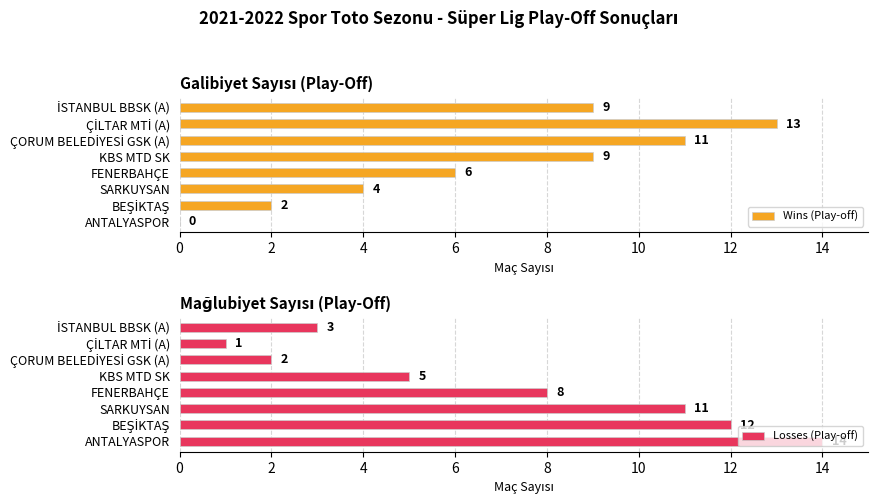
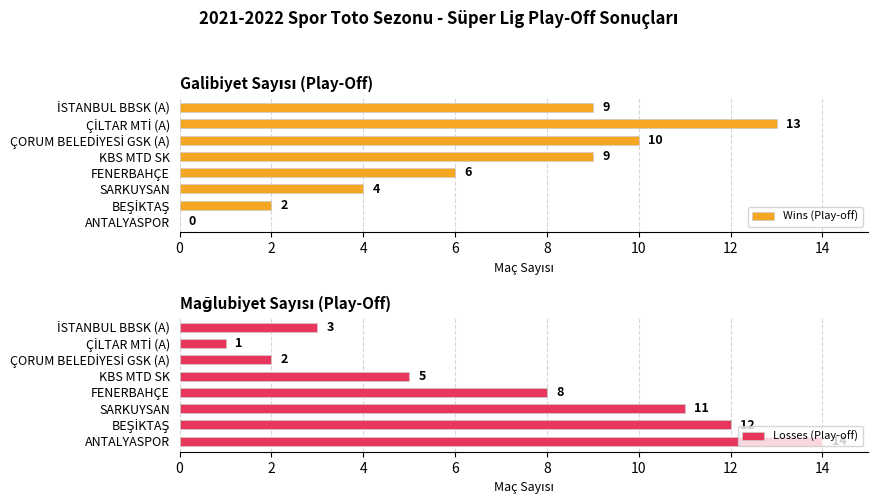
  {
    "Galibiyet Sayısı (Play-Off)": {
      "İSTANBUL BBSK (A)": 9,
      "ÇİLTAR MTİ (A)": 13,
-     "ÇORUM BELEDİYESİ GSK (A)": 11,
+     "ÇORUM BELEDİYESİ GSK (A)": 10,
      "KBS MTD SK": 9,
      "FENERBAHÇE": 6,
      "SARKUYSAN": 4,
      "BEŞİKTAŞ": 2,
      "ANTALYASPOR": 0
    },
    "Mağlubiyet Sayısı (Play-Off)": {
      "İSTANBUL BBSK (A)": 3,
      "ÇİLTAR MTİ (A)": 1,
      "ÇORUM BELEDİYESİ GSK (A)": 2,
      "KBS MTD SK": 5,
      "FENERBAHÇE": 8,
      "SARKUYSAN": 11
    }
  }
